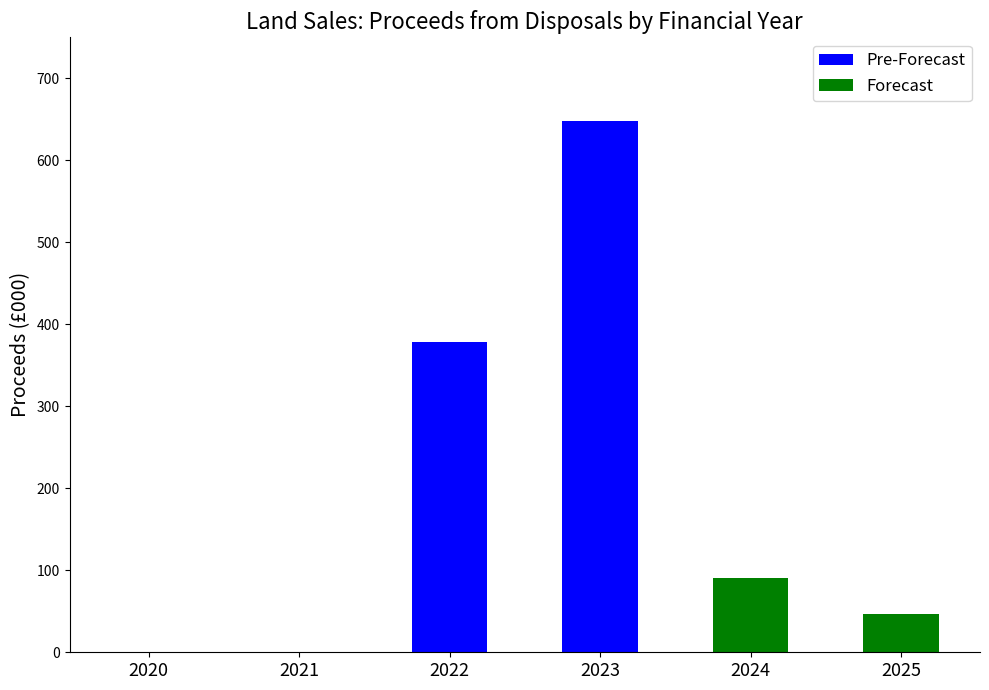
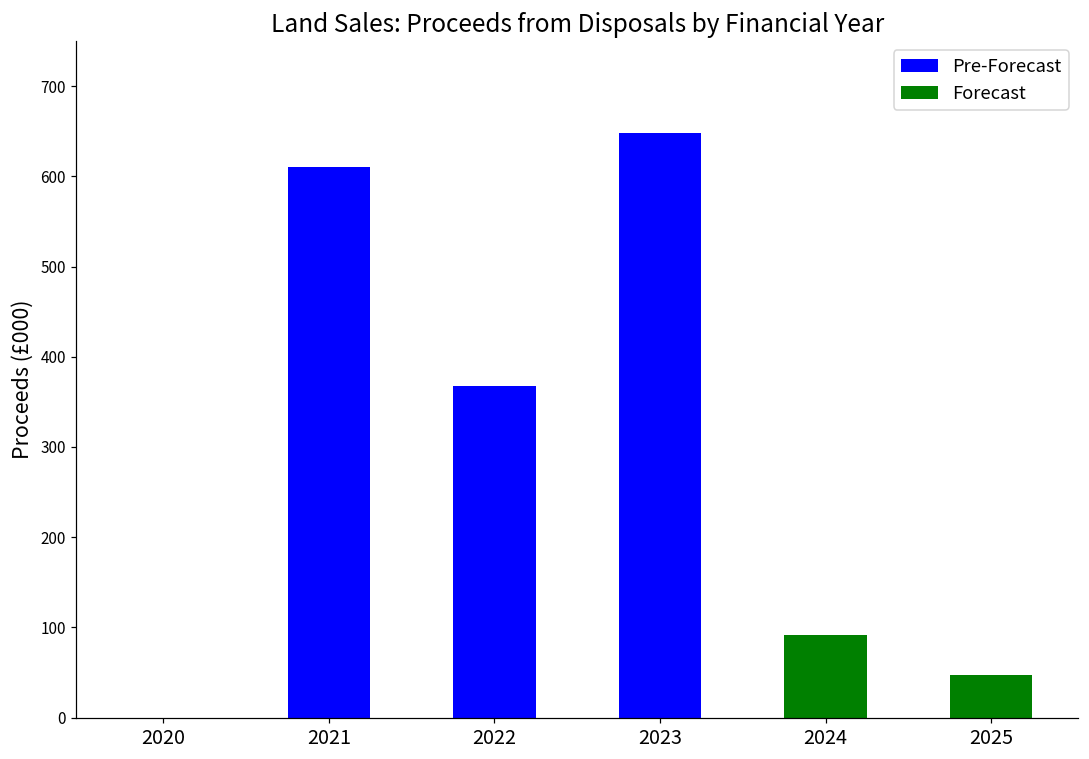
  {
    "2020": 0,
-   "2021": 0,
-   "2022": 380,
+   "2021": 610,
+   "2022": 370,
    "2023": 650,
    "2024": 90,
    "2025": 50
  }
